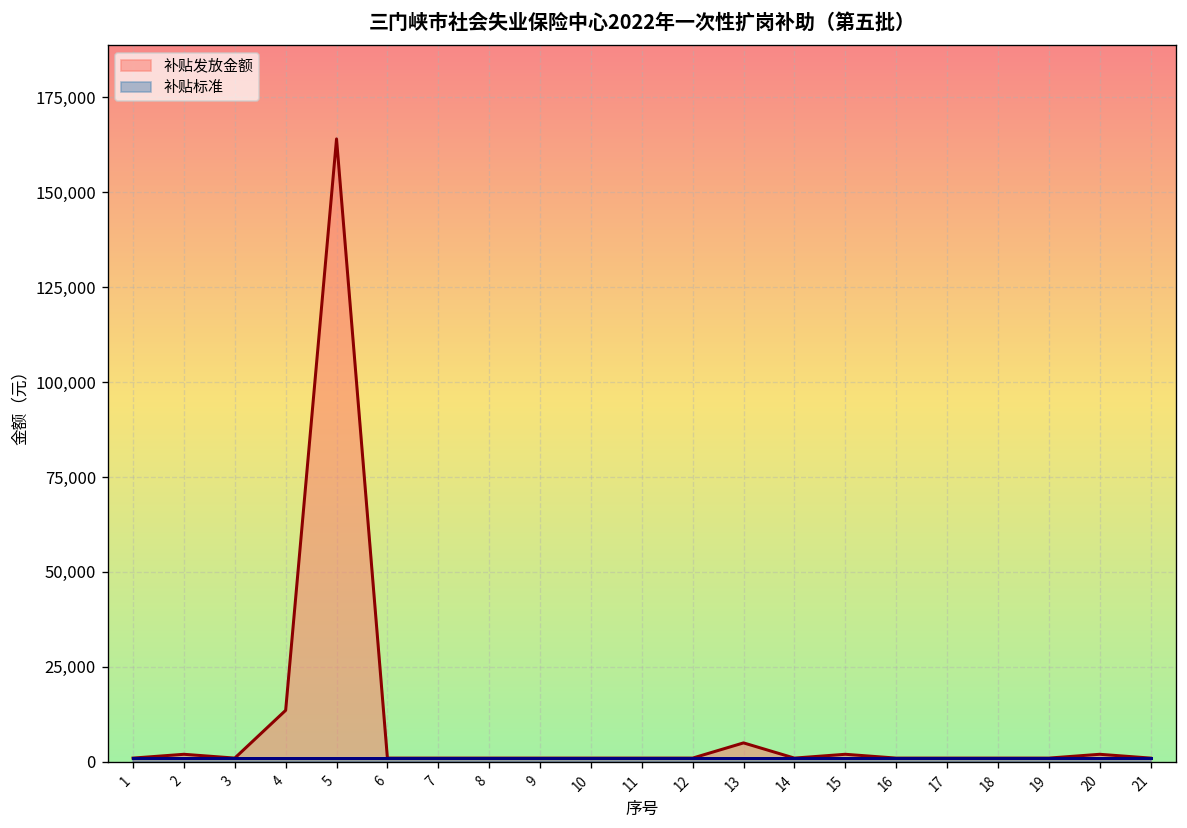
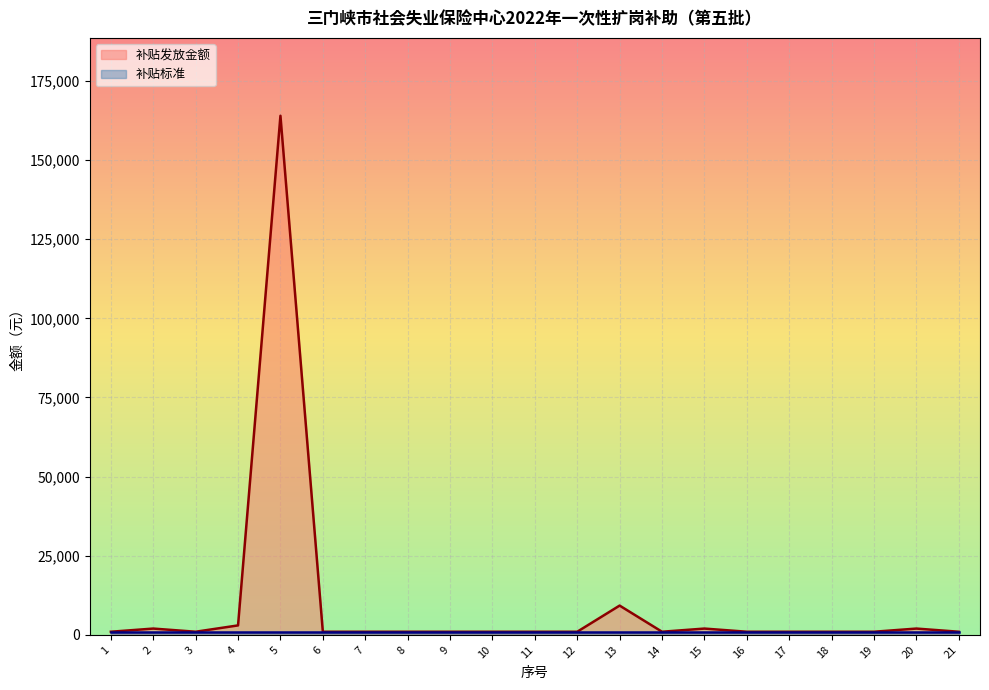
  {
    "补贴发放金额": {
      "2": "2,000",
-     "4": "14,000",
+     "4": "3,000",
      "5": "164,000",
-     "13": "5,000",
+     "13": "9,000",
      "15": "2,000",
      "20": "2,000"
    },
    "补贴标准": {
      "2": "1,000",
      "4": "1,000",
      "5": "1,000",
      "13": "1,000",
      "15": "1,000",
      "20": "1,000"
    }
  }
